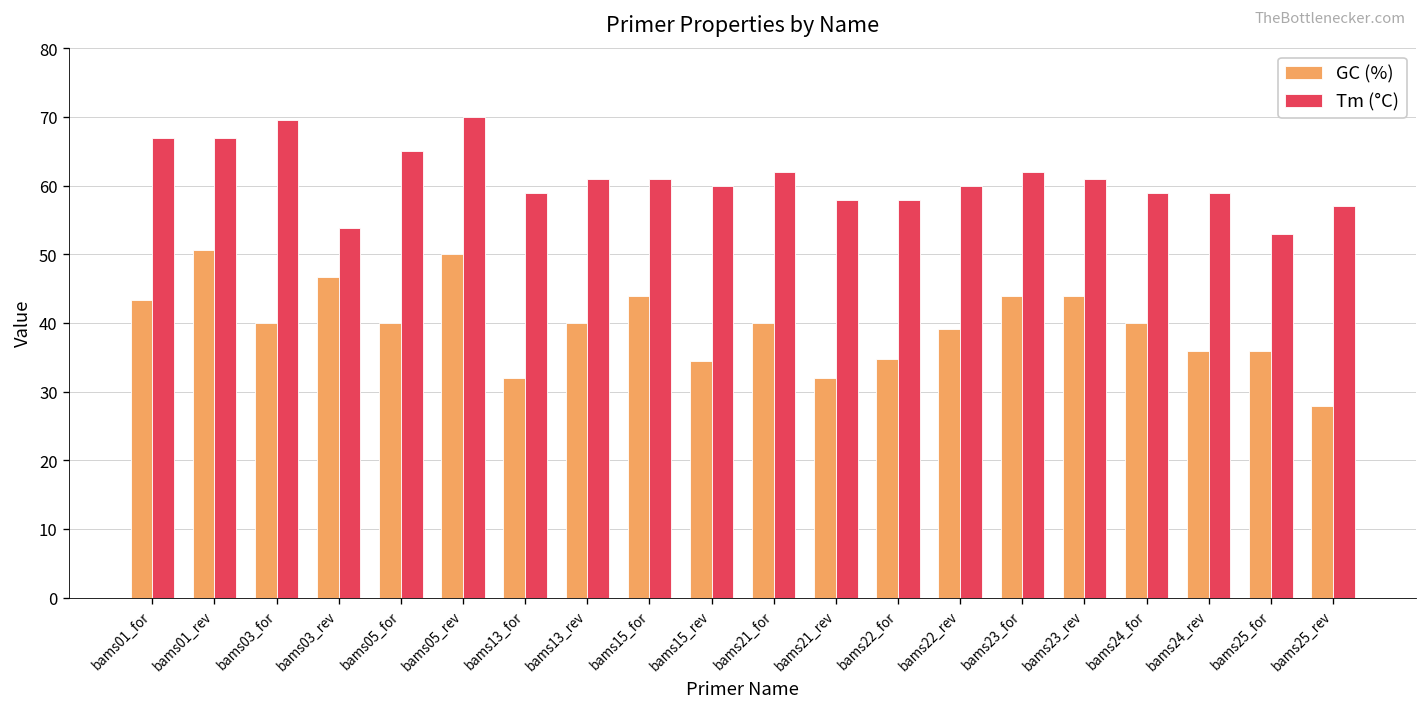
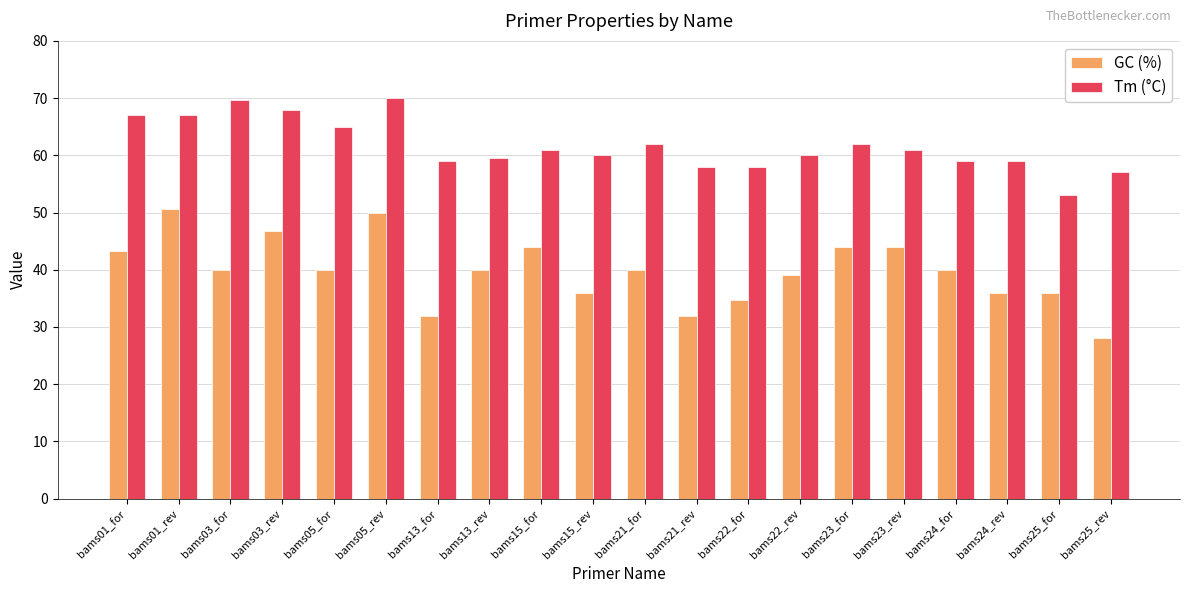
  {
    "GC (%)": {
      "bams01_for": 43,
      "bams01_rev": 51,
      "bams03_for": 40,
      "bams03_rev": 47,
      "bams05_for": 40,
      "bams05_rev": 50,
      "bams13_for": 32,
      "bams13_rev": 40,
      "bams15_for": 44,
-     "bams15_rev": 35,
+     "bams15_rev": 36,
      "bams21_for": 40,
      "bams21_rev": 32,
      "bams22_for": 35,
      "bams22_rev": 39,
      "bams23_for": 44,
      "bams23_rev": 44,
      "bams24_for": 40,
      "bams24_rev": 36,
      "bams25_for": 36,
      "bams25_rev": 28
    },
    "Tm (°C)": {
      "bams01_for": 67,
      "bams01_rev": 67,
      "bams03_for": 70,
-     "bams03_rev": 54,
+     "bams03_rev": 68,
      "bams05_for": 65,
      "bams05_rev": 70,
      "bams13_for": 59,
-     "bams13_rev": 61,
+     "bams13_rev": 60,
      "bams15_for": 61,
      "bams15_rev": 60,
      "bams21_for": 62,
      "bams21_rev": 58,
      "bams22_for": 58,
      "bams22_rev": 60,
      "bams23_for": 62,
      "bams23_rev": 61,
      "bams24_for": 59,
      "bams24_rev": 59,
      "bams25_for": 53,
      "bams25_rev": 57
    }
  }
